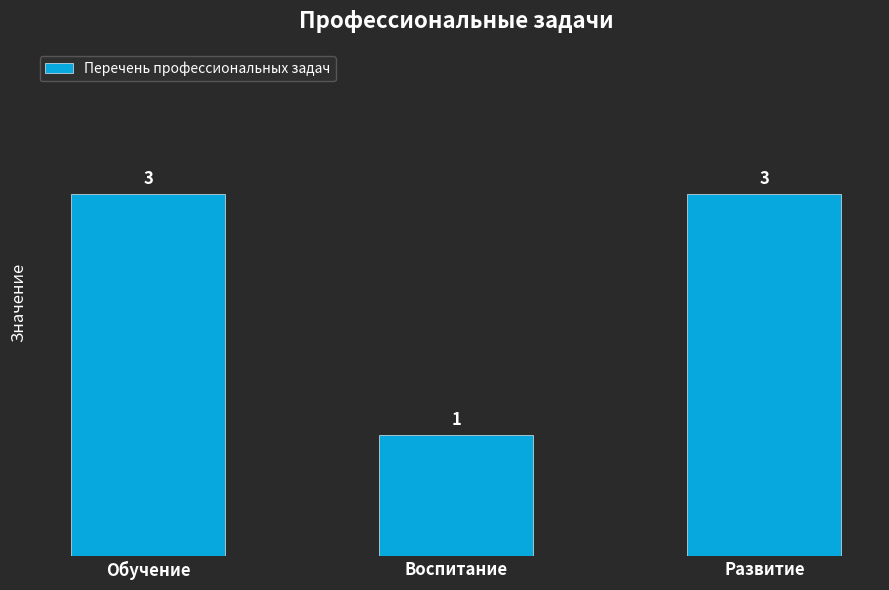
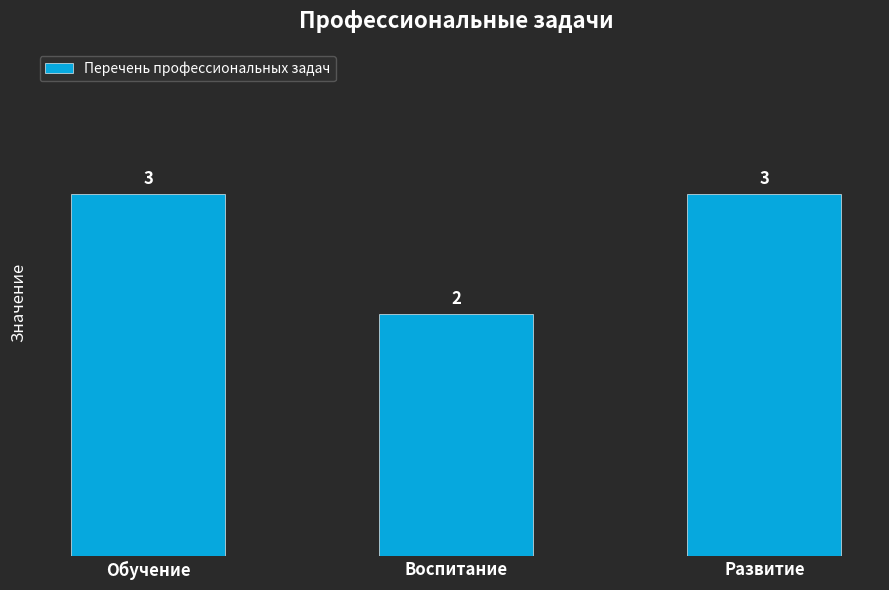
  {
    "Обучение": 3,
-   "Воспитание": 1,
+   "Воспитание": 2,
    "Развитие": 3
  }
